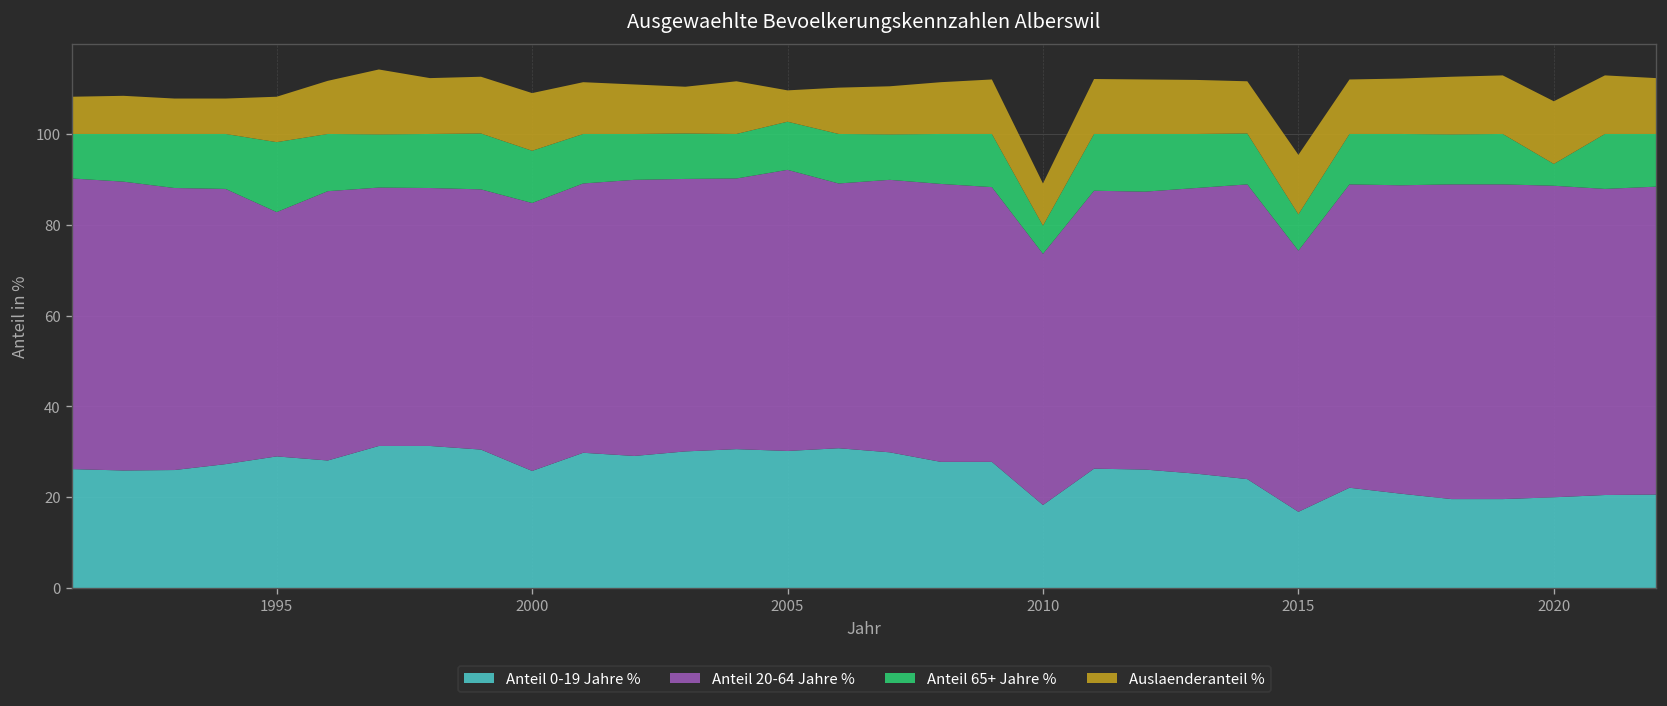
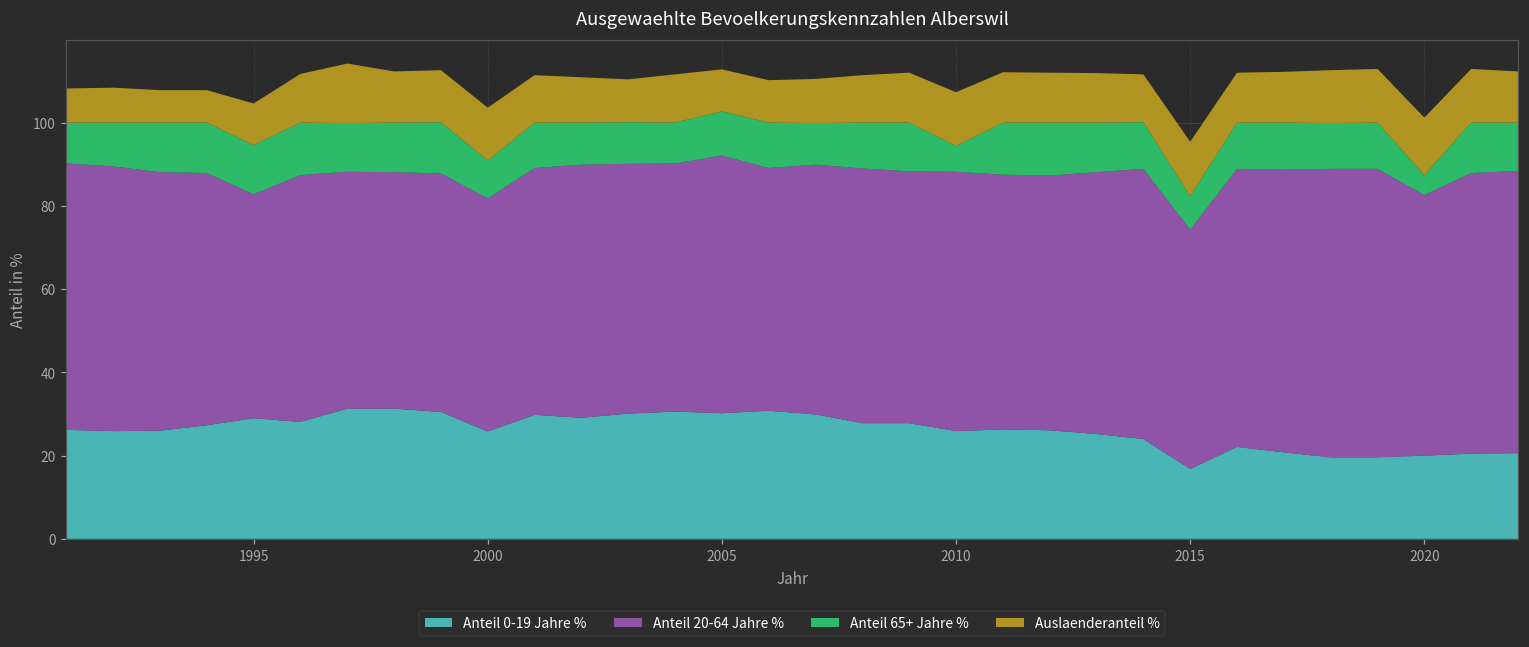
  {
    "Anteil 0-19 Jahre %": {
      "1995": 29,
      "2000": 26,
      "2005": 30,
-     "2010": 18,
+     "2010": 26,
      "2015": 17,
      "2020": 20
    },
    "Anteil 20-64 Jahre %": {
      "1995": 54,
-     "2000": 59,
+     "2000": 56,
      "2005": 62,
-     "2010": 55,
+     "2010": 62,
      "2015": 58,
-     "2020": 69
+     "2020": 63
    },
    "Anteil 65+ Jahre %": {
-     "1995": 15,
-     "2000": 12,
+     "1995": 12,
+     "2000": 9,
      "2005": 11,
      "2010": 6,
      "2015": 8,
      "2020": 5
    },
    "Auslaenderanteil %": {
      "1995": 10,
      "2000": 13,
-     "2005": 7,
-     "2010": 9,
+     "2005": 10,
+     "2010": 13,
      "2015": 13,
      "2020": 14
    }
  }
